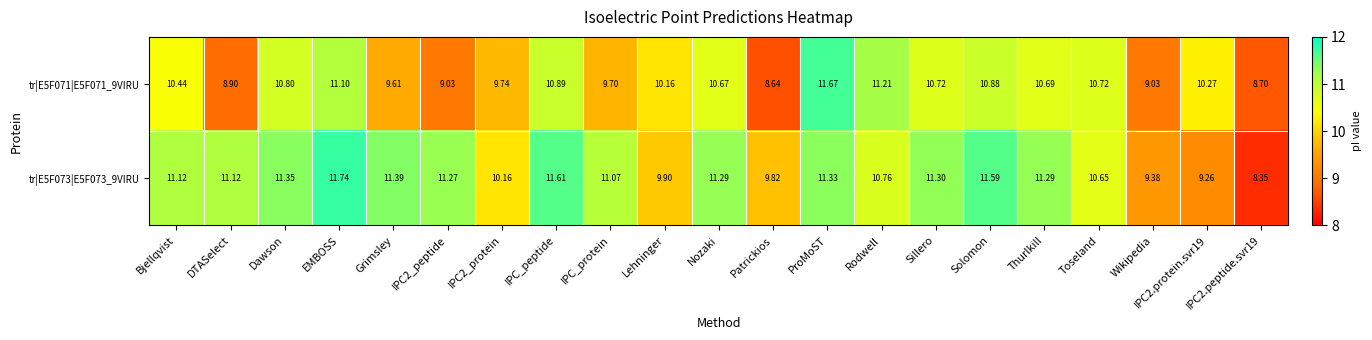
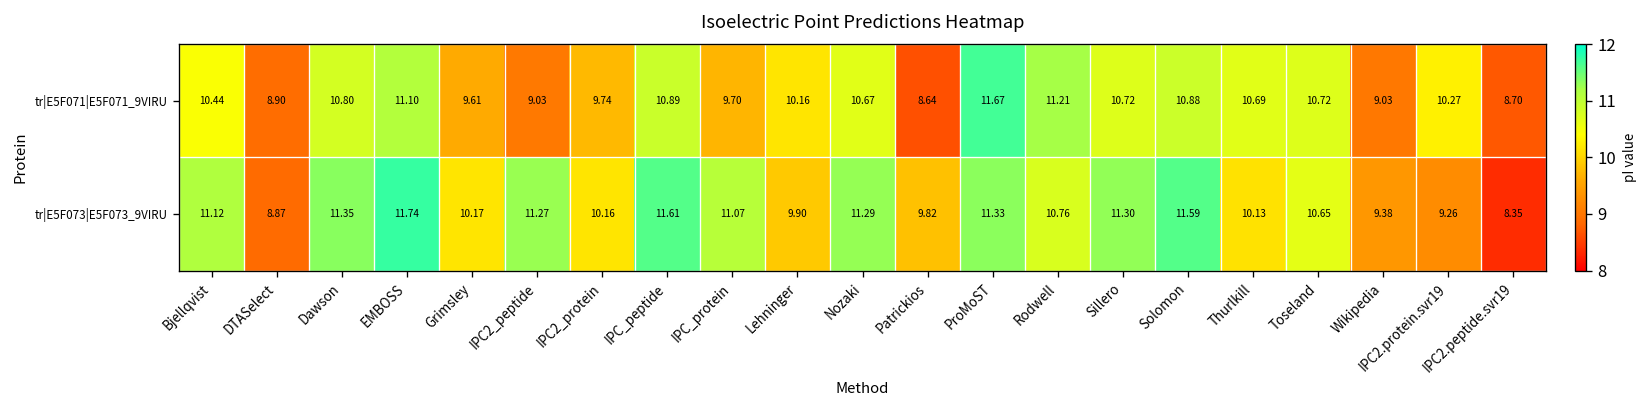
  {
    "tr|E5F071|E5F071_9VIRU": {
      "Bjellqvist": 10.44,
      "DTASelect": 8.90,
      "Dawson": 10.80,
      "EMBOSS": 11.10,
      "Grimsley": 9.61,
      "IPC2_peptide": 9.03,
      "IPC2_protein": 9.74,
      "IPC_peptide": 10.89,
      "IPC_protein": 9.70,
      "Lehninger": 10.16,
      "Nozaki": 10.67,
      "Patrickios": 8.64,
      "ProMoST": 11.67,
      "Rodwell": 11.21,
      "Sillero": 10.72,
      "Solomon": 10.88,
      "Thurlkill": 10.69,
      "Toseland": 10.72,
      "Wikipedia": 9.03,
      "IPC2.protein.svr19": 10.27,
      "IPC2.peptide.svr19": 8.70
    },
    "tr|E5F073|E5F073_9VIRU": {
      "Bjellqvist": 11.12,
-     "DTASelect": 11.12,
+     "DTASelect": 8.87,
      "Dawson": 11.35,
      "EMBOSS": 11.74,
-     "Grimsley": 11.39,
+     "Grimsley": 10.17,
      "IPC2_peptide": 11.27,
      "IPC2_protein": 10.16,
      "IPC_peptide": 11.61,
      "IPC_protein": 11.07,
      "Lehninger": 9.90,
      "Nozaki": 11.29,
      "Patrickios": 9.82,
      "ProMoST": 11.33,
      "Rodwell": 10.76,
      "Sillero": 11.30,
      "Solomon": 11.59,
-     "Thurlkill": 11.29,
+     "Thurlkill": 10.13,
      "Toseland": 10.65,
      "Wikipedia": 9.38,
      "IPC2.protein.svr19": 9.26,
      "IPC2.peptide.svr19": 8.35
    }
  }
